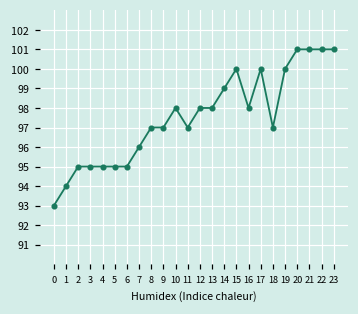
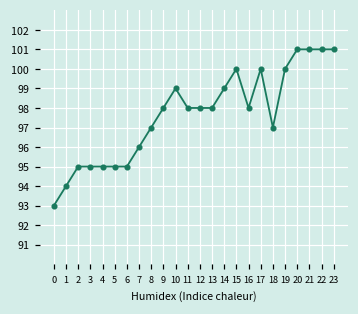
  {
    "0": 93,
    "1": 94,
    "2": 95,
    "3": 95,
    "4": 95,
    "5": 95,
    "6": 95,
    "7": 96,
    "8": 97,
-   "9": 97,
-   "10": 98,
-   "11": 97,
+   "9": 98,
+   "10": 99,
+   "11": 98,
    "12": 98,
    "13": 98,
    "14": 99,
    "15": 100,
    "16": 98,
    "17": 100,
    "18": 97,
    "19": 100,
    "20": 101,
    "21": 101,
    "22": 101,
    "23": 101
  }
